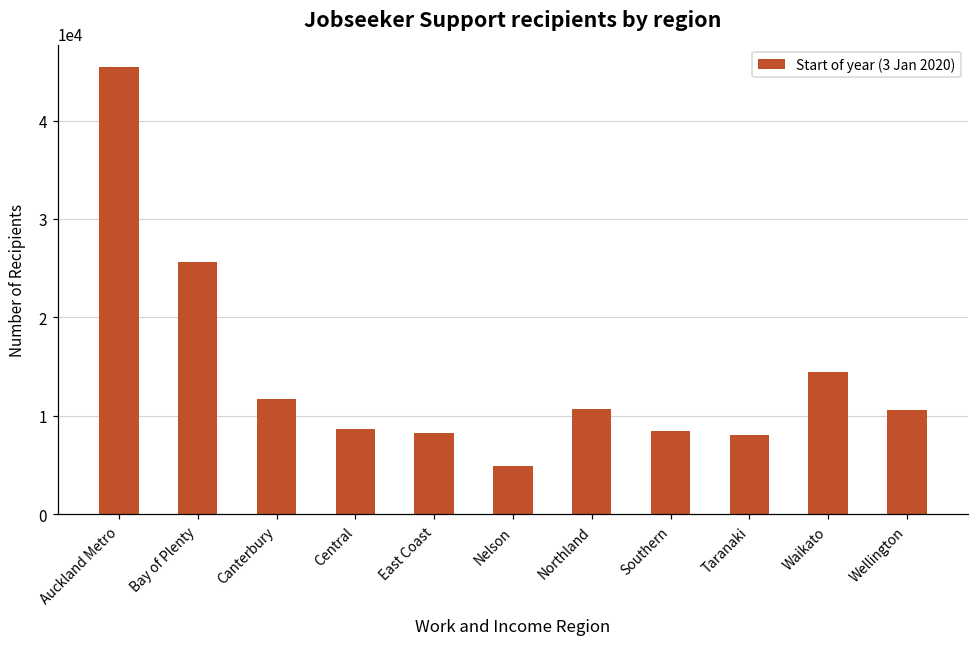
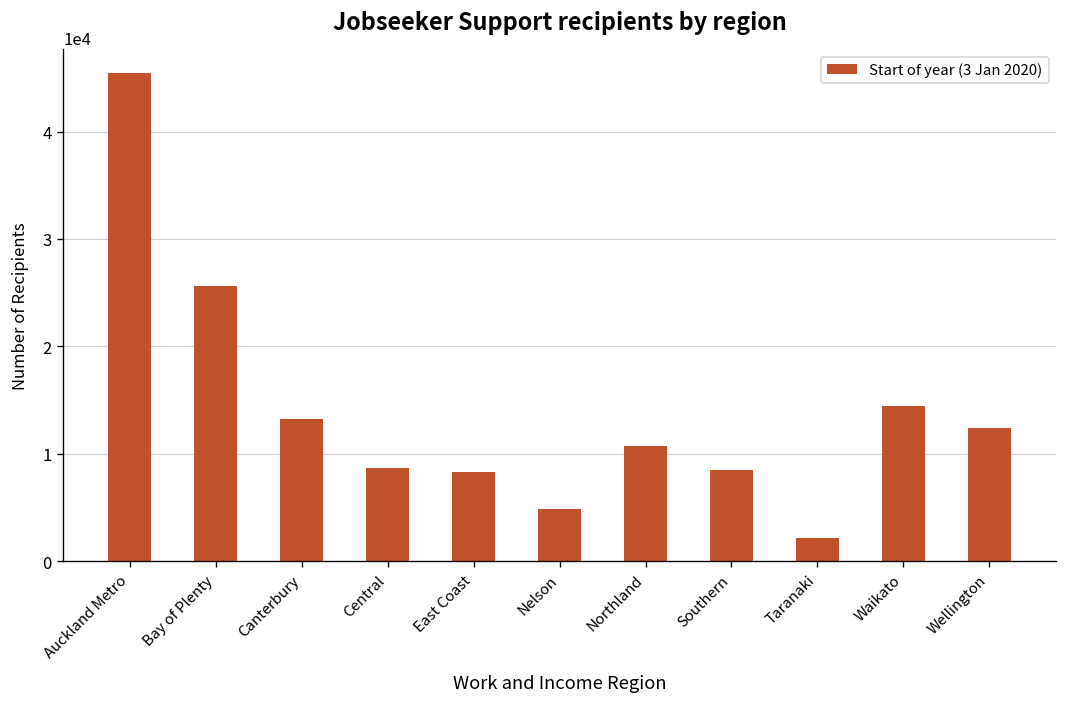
  {
    "Auckland Metro": 45000,
    "Bay of Plenty": 26000,
-   "Canterbury": 12000,
+   "Canterbury": 13000,
    "Central": 9000,
    "East Coast": 8000,
    "Nelson": 5000,
    "Northland": 11000,
    "Southern": 9000,
-   "Taranaki": 8000,
+   "Taranaki": 2000,
    "Waikato": 14000,
-   "Wellington": 11000
+   "Wellington": 12000
  }
